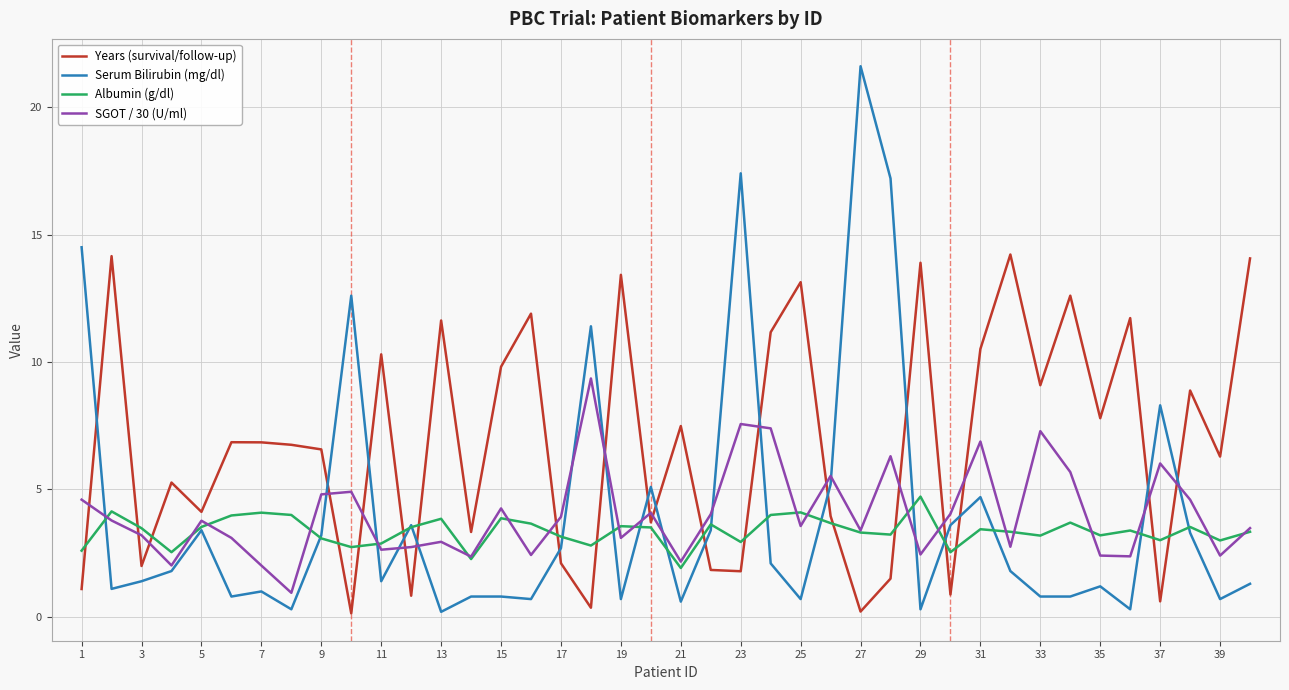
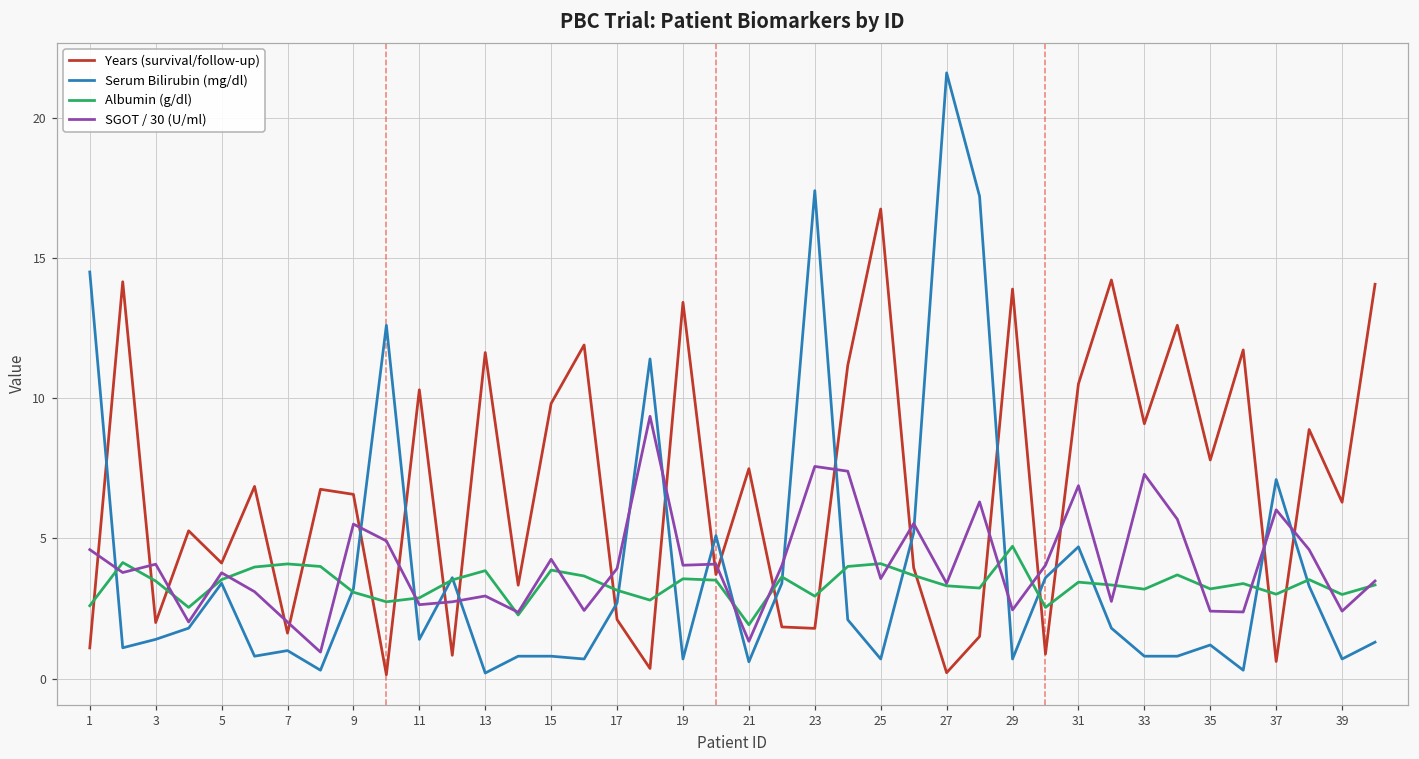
  {
    "Years (survival/follow-up)": {
      "1": 1.1,
      "3": 2.0,
      "5": 4.1,
-     "7": 6.8,
+     "7": 1.6,
      "9": 6.6,
      "11": 10.3,
      "13": 11.6,
      "15": 9.8,
      "17": 2.1,
      "19": 13.4,
      "21": 7.5,
      "23": 1.8,
-     "25": 13.1,
+     "25": 16.7,
      "27": 0.2,
      "29": 13.9,
      "31": 10.5,
      "33": 9.1,
      "35": 7.8,
      "37": 0.6,
      "39": 6.3
    },
    "Serum Bilirubin (mg/dl)": {
      "1": 14.5,
      "3": 1.4,
      "5": 3.4,
      "7": 1.0,
      "9": 3.2,
      "11": 1.4,
      "13": 0.2,
      "15": 0.8,
      "17": 2.7,
      "19": 0.7,
      "21": 0.6,
      "23": 17.4,
      "25": 0.7,
      "27": 21.6,
-     "29": 0.3,
+     "29": 0.7,
      "31": 4.7,
      "33": 0.8,
      "35": 1.2,
-     "37": 8.3,
+     "37": 7.1,
      "39": 0.7
    },
    "Albumin (g/dl)": {
      "1": 2.6,
      "3": 3.5,
      "5": 3.5,
      "7": 4.1,
      "9": 3.1,
      "11": 2.9,
      "13": 3.9,
      "15": 3.9,
      "17": 3.2,
      "19": 3.6,
      "21": 1.9,
      "23": 2.9,
      "25": 4.1,
      "29": 4.7,
      "31": 3.4,
      "33": 3.2,
      "35": 3.2,
      "37": 3.0,
      "39": 3.0
    },
    "SGOT / 30 (U/ml)": {
      "1": 4.6,
-     "3": 3.2,
+     "3": 4.1,
      "5": 3.8,
      "7": 2.0,
-     "9": 4.8,
+     "9": 5.5,
      "11": 2.6,
      "13": 2.9,
      "15": 4.3,
      "17": 3.9,
-     "19": 3.1,
-     "21": 2.2,
+     "19": 4.0,
+     "21": 1.3,
      "23": 7.6,
      "25": 3.6,
      "29": 2.5,
      "31": 6.9,
      "33": 7.3,
      "35": 2.4,
      "37": 6.0,
      "39": 2.4
    }
  }
